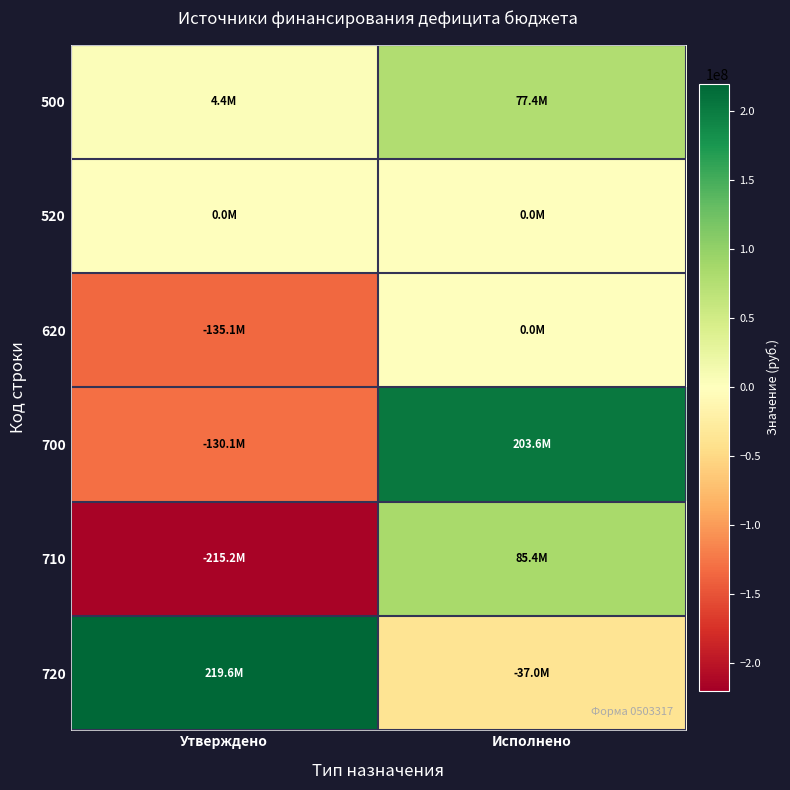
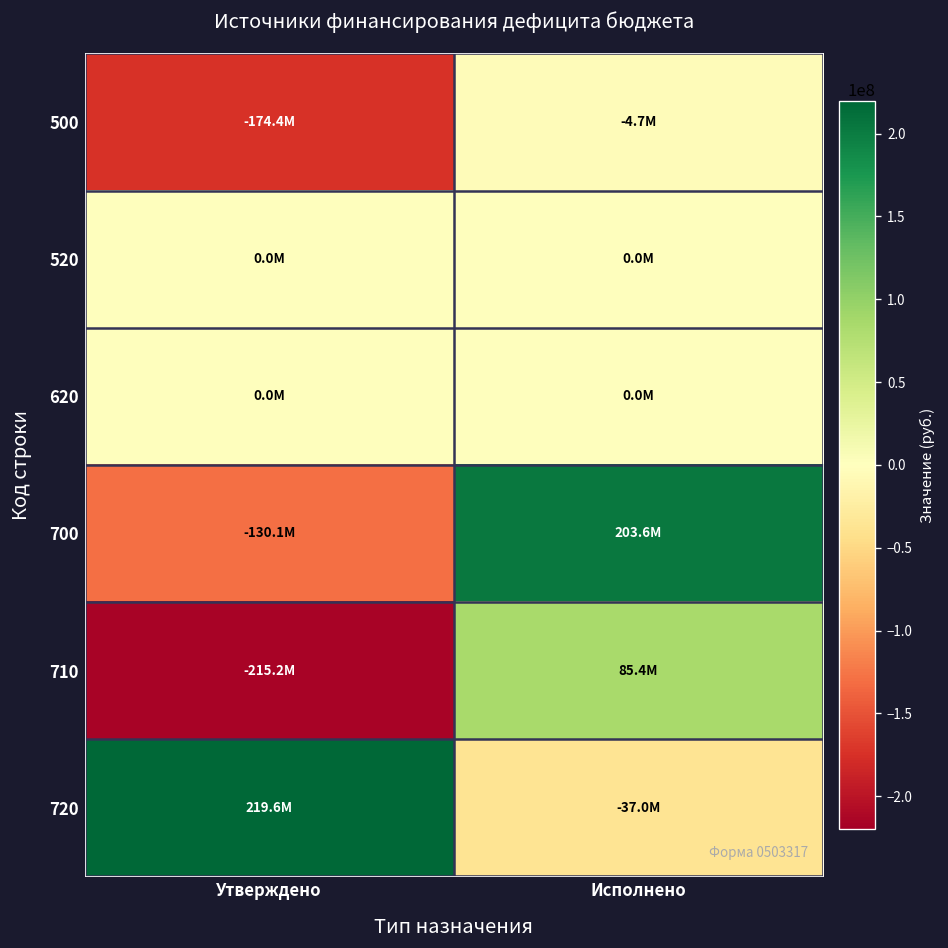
  {
    "500": {
-     "Утверждено": "4.4M",
-     "Исполнено": "77.4M"
+     "Утверждено": "-174.4M",
+     "Исполнено": "-4.7M"
    },
    "520": {
      "Утверждено": "0.0M",
      "Исполнено": "0.0M"
    },
    "620": {
-     "Утверждено": "-135.1M",
+     "Утверждено": "0.0M",
      "Исполнено": "0.0M"
    },
    "700": {
      "Утверждено": "-130.1M",
      "Исполнено": "203.6M"
    },
    "710": {
      "Утверждено": "-215.2M",
      "Исполнено": "85.4M"
    },
    "720": {
      "Утверждено": "219.6M"
    }
  }
